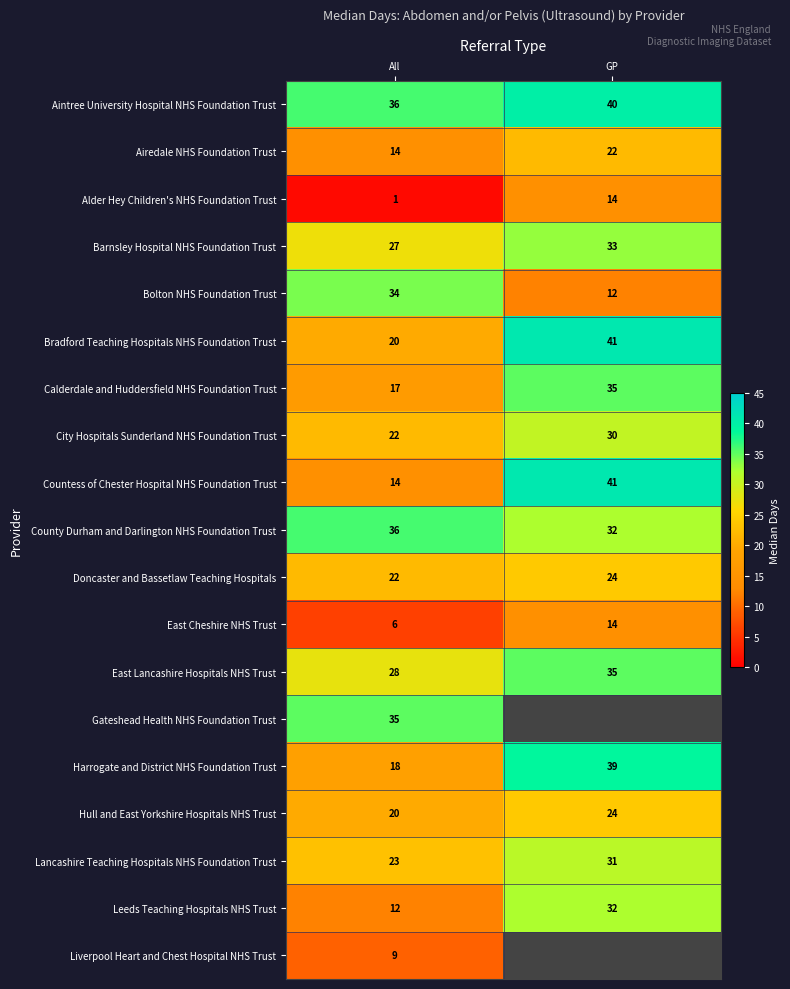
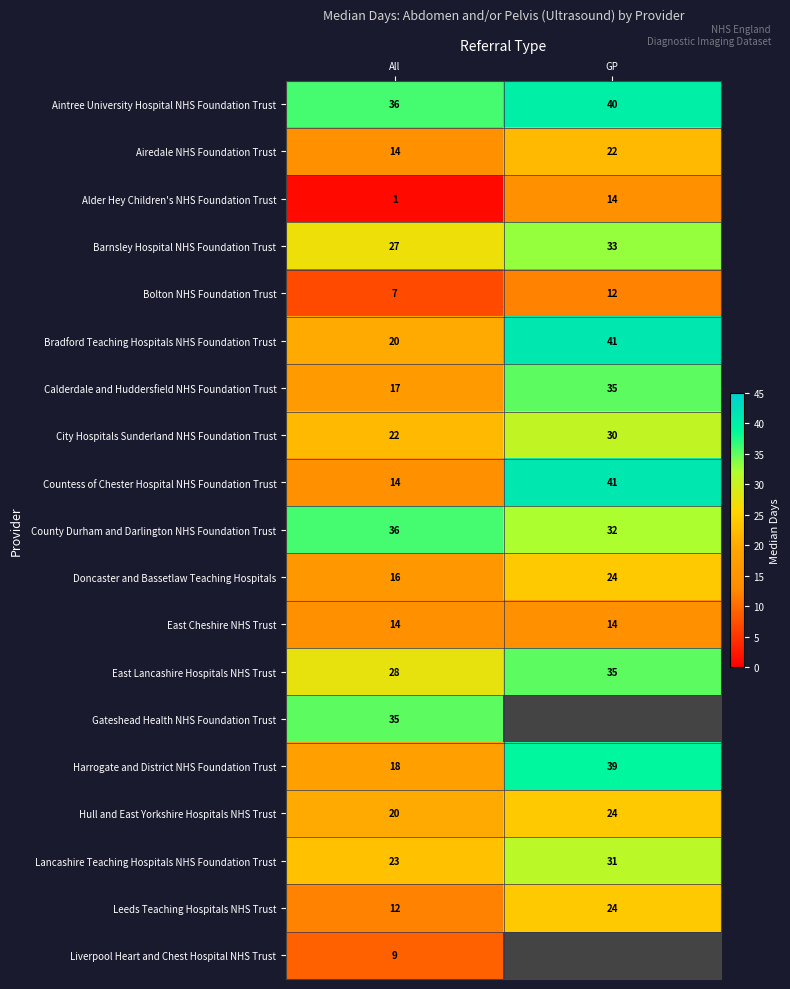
  {
    "Aintree University Hospital NHS Foundation Trust": {
      "All": 36,
      "GP": 40
    },
    "Airedale NHS Foundation Trust": {
      "All": 14,
      "GP": 22
    },
    "Alder Hey Children's NHS Foundation Trust": {
      "All": 1,
      "GP": 14
    },
    "Barnsley Hospital NHS Foundation Trust": {
      "All": 27,
      "GP": 33
    },
    "Bolton NHS Foundation Trust": {
-     "All": 34,
+     "All": 7,
      "GP": 12
    },
    "Bradford Teaching Hospitals NHS Foundation Trust": {
      "All": 20,
      "GP": 41
    },
    "Calderdale and Huddersfield NHS Foundation Trust": {
      "All": 17,
      "GP": 35
    },
    "City Hospitals Sunderland NHS Foundation Trust": {
      "All": 22,
      "GP": 30
    },
    "Countess of Chester Hospital NHS Foundation Trust": {
      "All": 14,
      "GP": 41
    },
    "County Durham and Darlington NHS Foundation Trust": {
      "All": 36,
      "GP": 32
    },
    "Doncaster and Bassetlaw Teaching Hospitals": {
-     "All": 22,
+     "All": 16,
      "GP": 24
    },
    "East Cheshire NHS Trust": {
-     "All": 6,
+     "All": 14,
      "GP": 14
    },
    "East Lancashire Hospitals NHS Trust": {
      "All": 28,
      "GP": 35
    },
    "Gateshead Health NHS Foundation Trust": {
      "All": 35
    },
    "Harrogate and District NHS Foundation Trust": {
      "All": 18,
      "GP": 39
    },
    "Hull and East Yorkshire Hospitals NHS Trust": {
      "All": 20,
      "GP": 24
    },
    "Lancashire Teaching Hospitals NHS Foundation Trust": {
      "All": 23,
      "GP": 31
    },
    "Leeds Teaching Hospitals NHS Trust": {
      "All": 12,
-     "GP": 32
+     "GP": 24
    },
    "Liverpool Heart and Chest Hospital NHS Trust": {
      "All": 9
    }
  }
